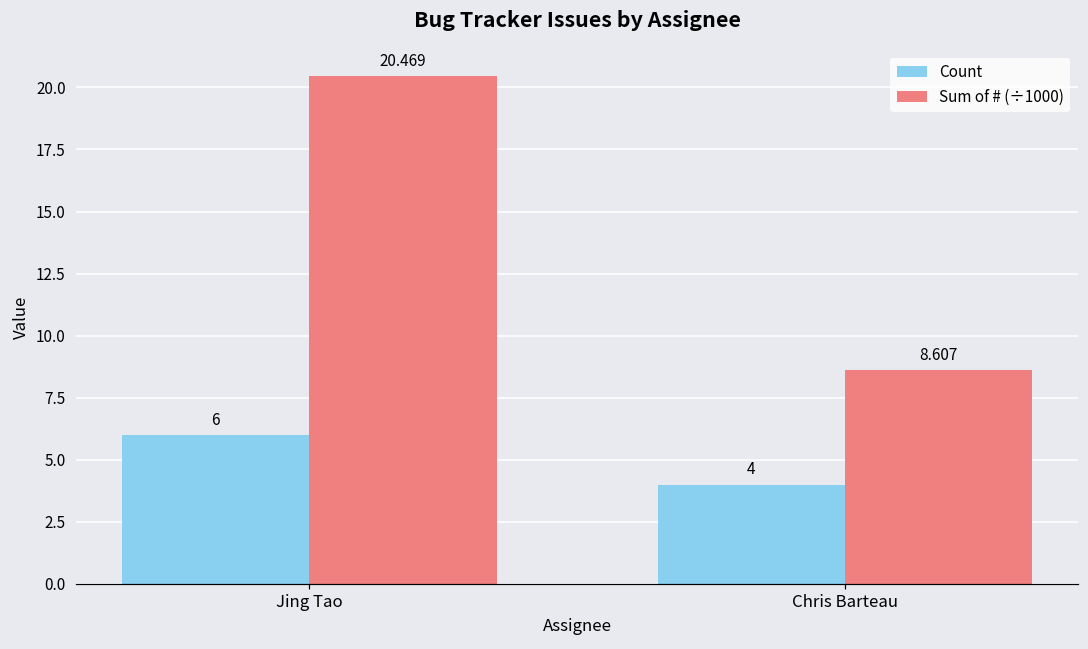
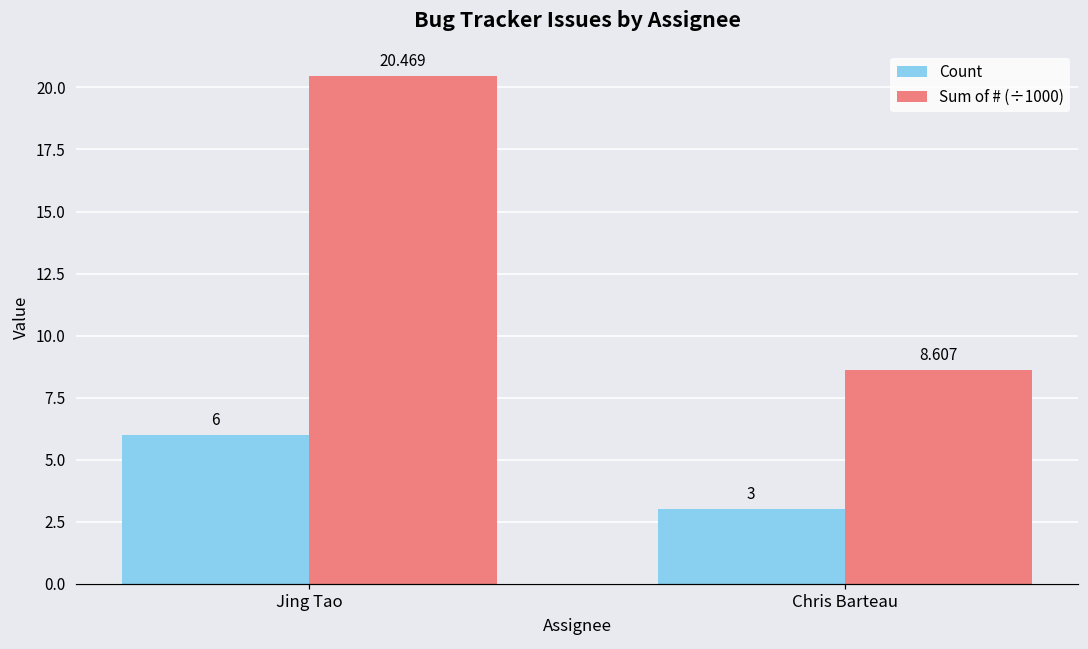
  {
    "Count": {
      "Jing Tao": 6,
-     "Chris Barteau": 4
+     "Chris Barteau": 3
    },
    "Sum of # (÷1000)": {
      "Jing Tao": 20.469,
      "Chris Barteau": 8.607
    }
  }
